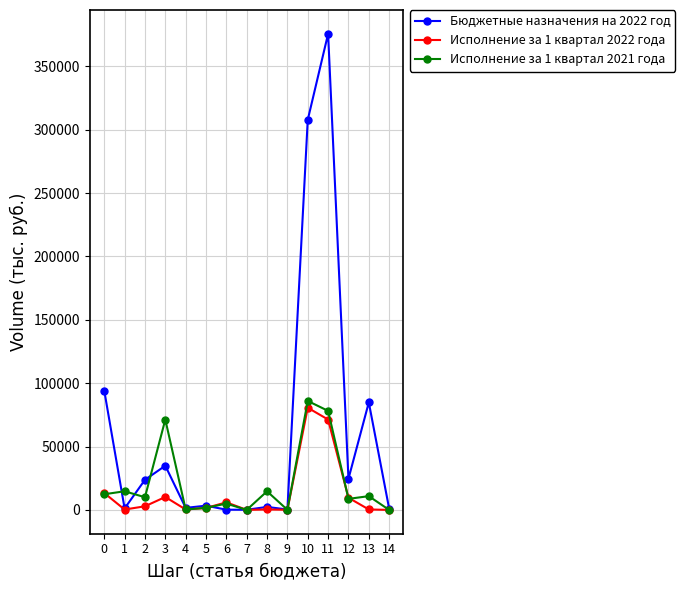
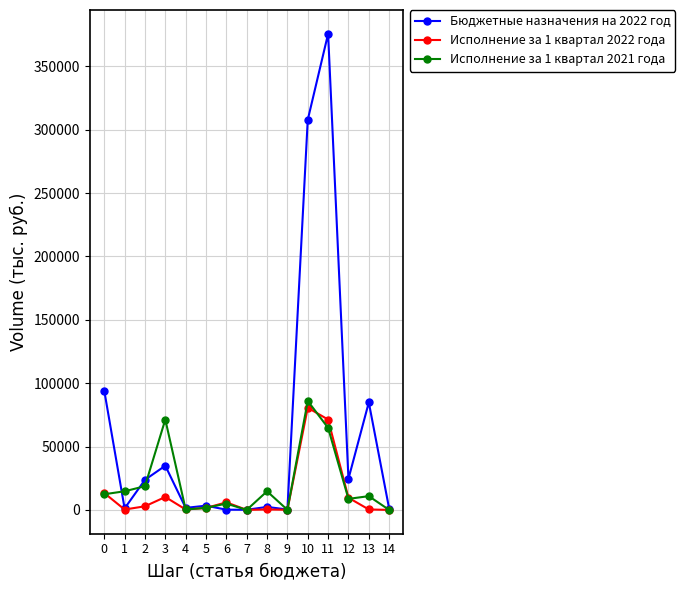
  {
    "Бюджетные назначения на 2022 год": {
      "0": 94000,
      "2": 24000,
      "3": 35000,
      "6": 0,
      "8": 2000,
      "10": 308000,
      "11": 376000,
      "12": 25000,
      "13": 85000
    },
    "Исполнение за 1 квартал 2022 года": {
      "2": 3000,
      "3": 10000,
      "8": 0,
      "10": 81000,
      "11": 71000,
      "13": 0
    },
    "Исполнение за 1 квартал 2021 года": {
      "1": 15000,
-     "2": 10000,
+     "2": 19000,
      "3": 71000,
      "8": 15000,
      "10": 86000,
-     "11": 78000,
+     "11": 65000,
      "13": 11000
    }
  }
